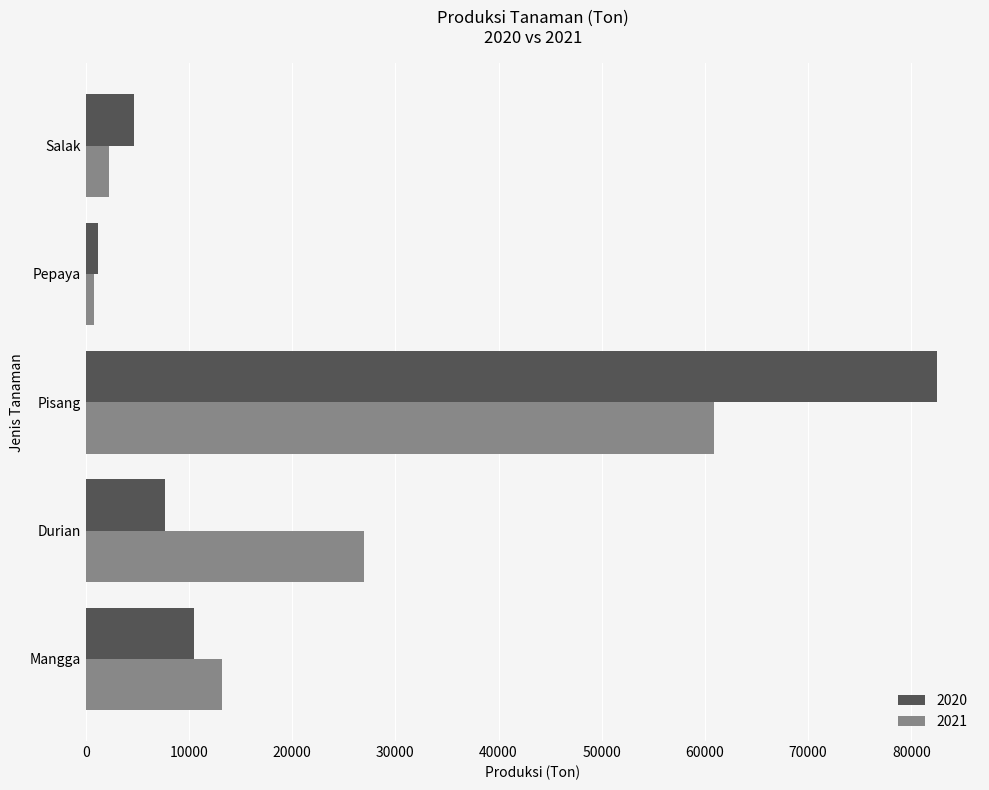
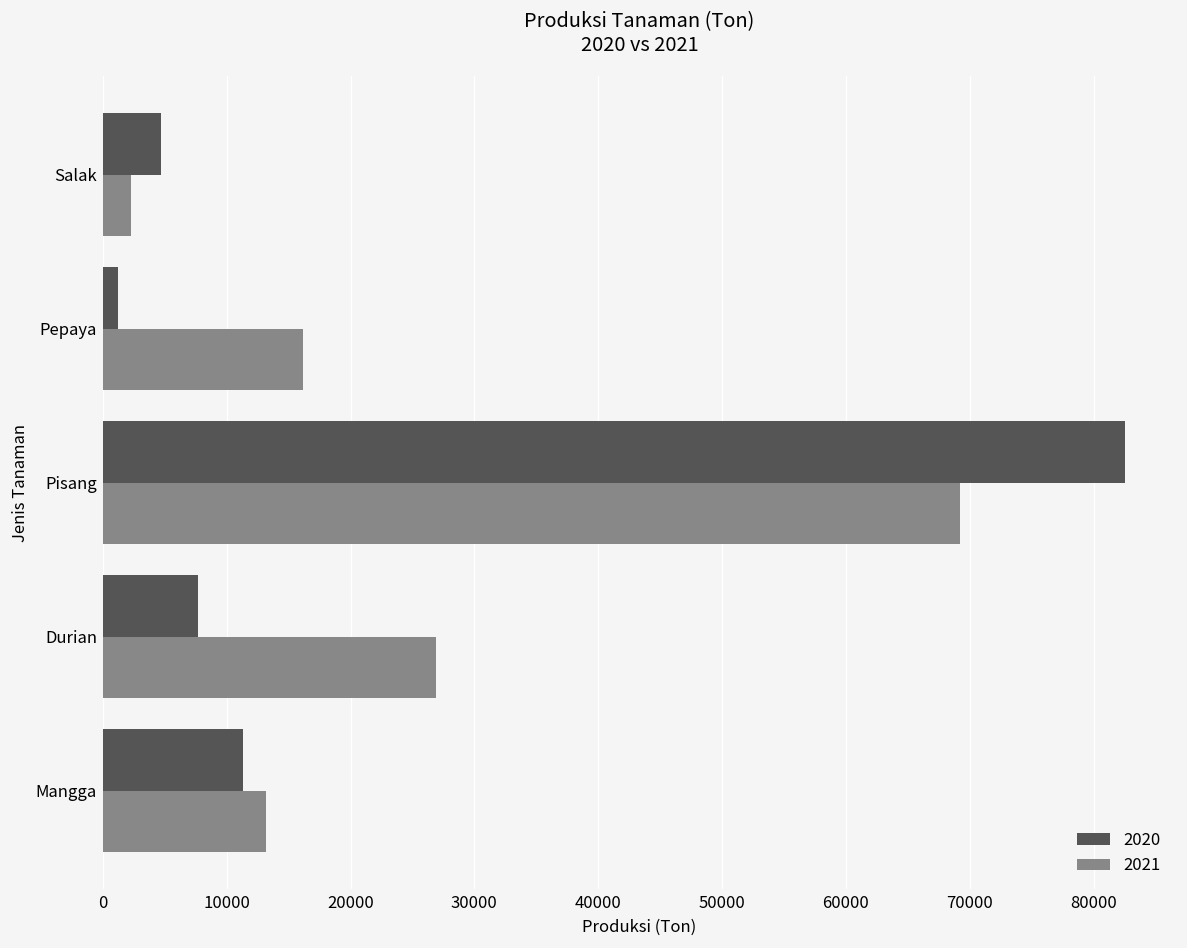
  {
    "2020": {
      "Salak": 4700,
      "Pepaya": 1200,
      "Pisang": 82500,
      "Durian": 7700,
-     "Mangga": 10500
+     "Mangga": 11300
    },
    "2021": {
      "Salak": 2200,
-     "Pepaya": 800,
-     "Pisang": 60800,
+     "Pepaya": 16200,
+     "Pisang": 69200,
      "Durian": 26900,
      "Mangga": 13200
    }
  }
